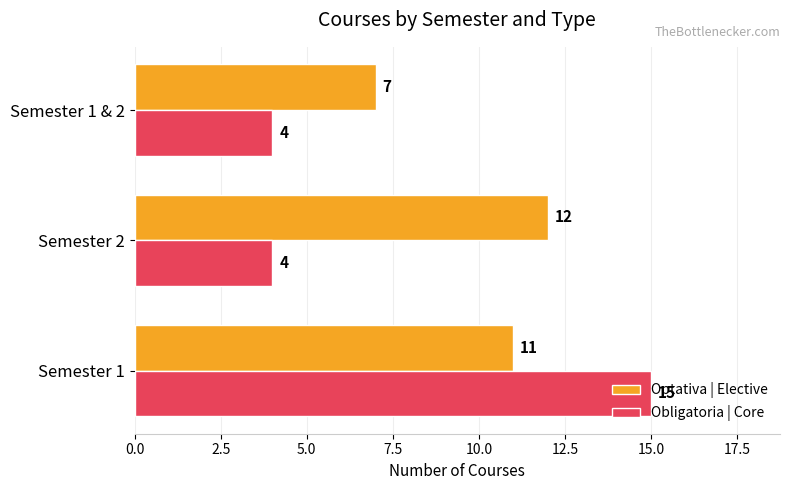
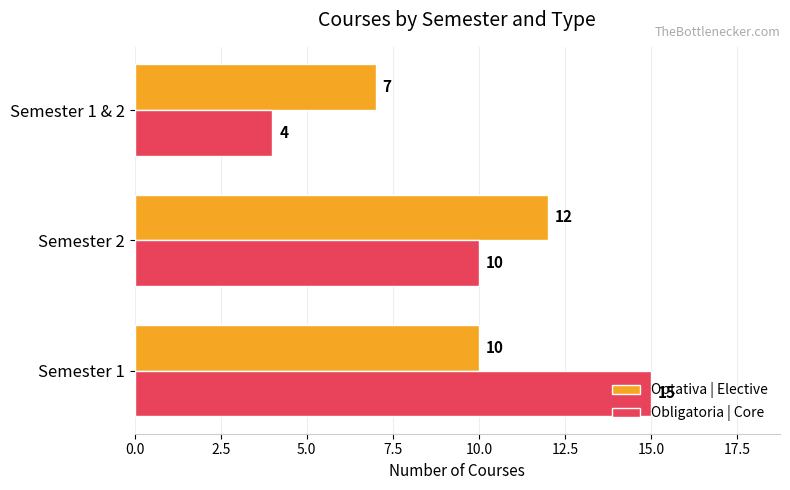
  {
    "Optativa | Elective": {
      "Semester 1 & 2": 7,
      "Semester 2": 12,
-     "Semester 1": 11
+     "Semester 1": 10
    },
    "Obligatoria | Core": {
      "Semester 1 & 2": 4,
-     "Semester 2": 4,
+     "Semester 2": 10,
      "Semester 1": 15
    }
  }
